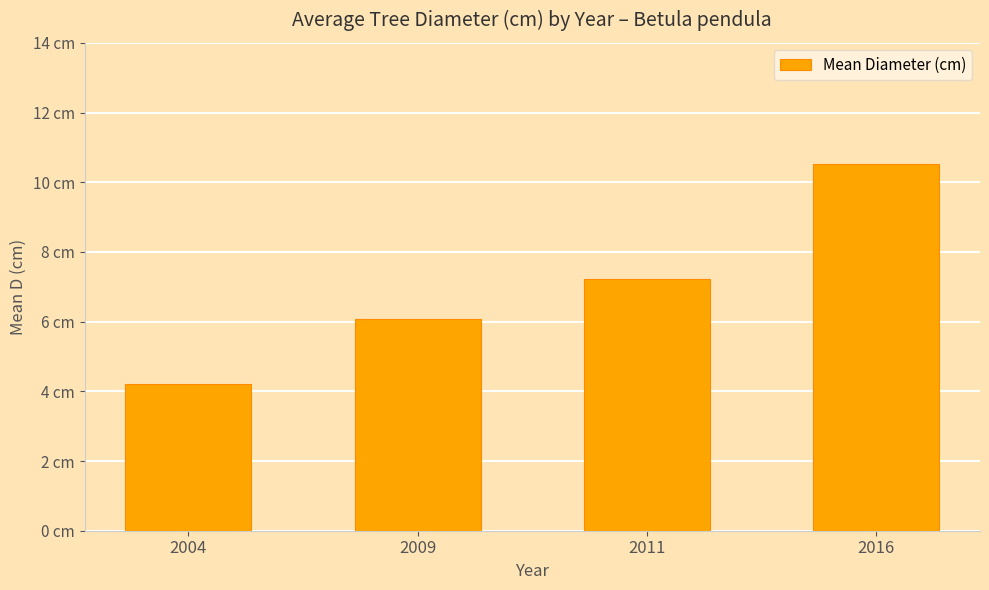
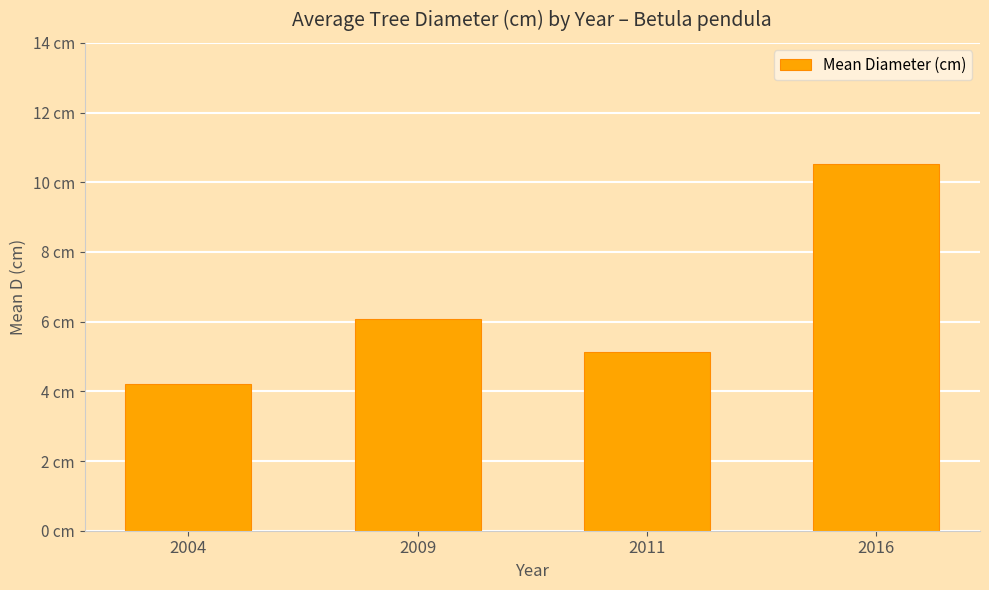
  {
    "2004": "4.2 cm",
    "2009": "6.1 cm",
-   "2011": "7.2 cm",
+   "2011": "5.1 cm",
    "2016": "10.5 cm"
  }
